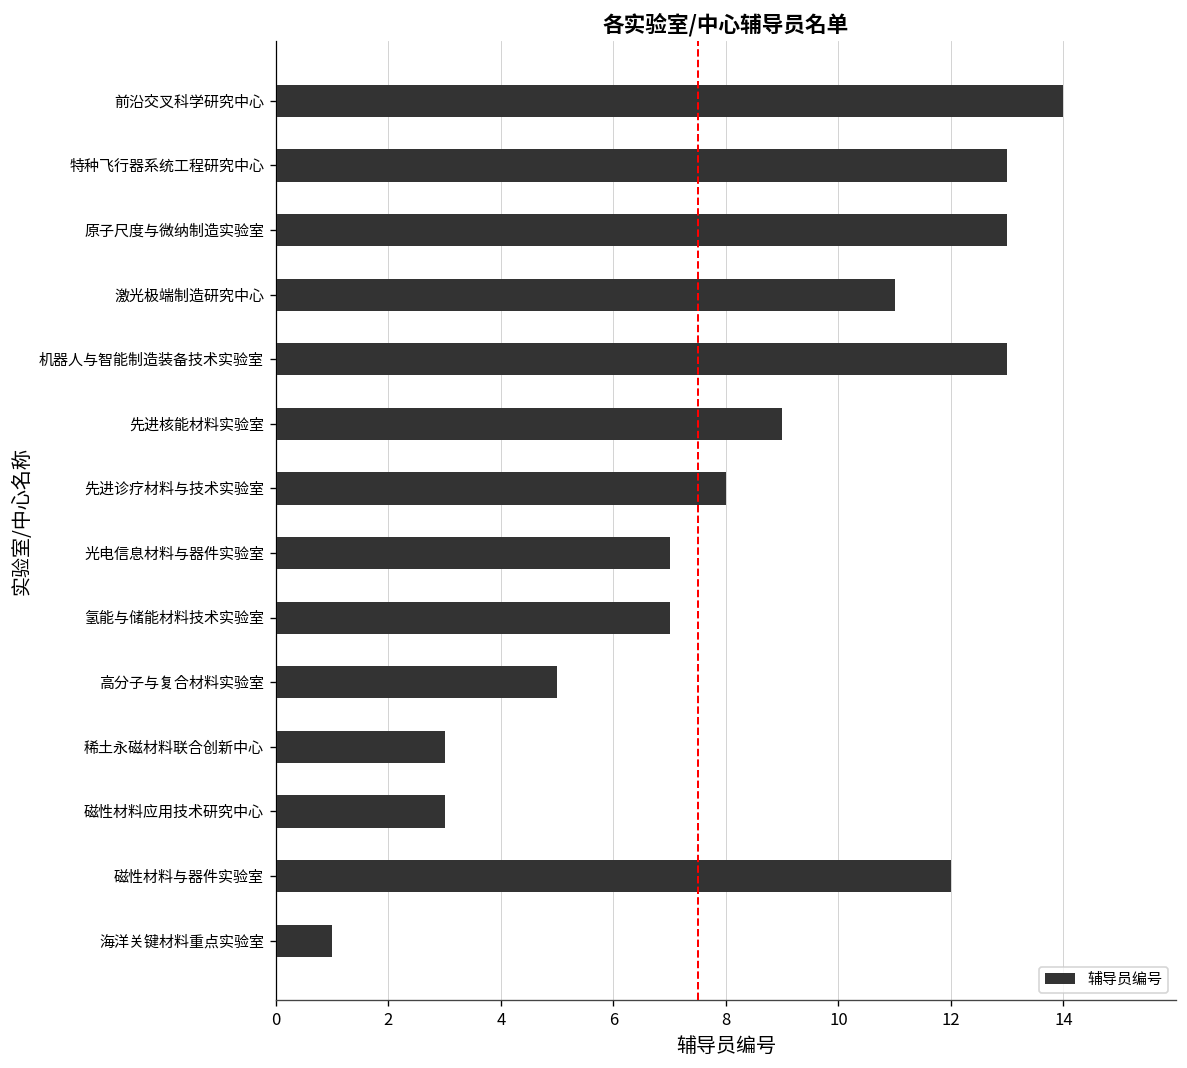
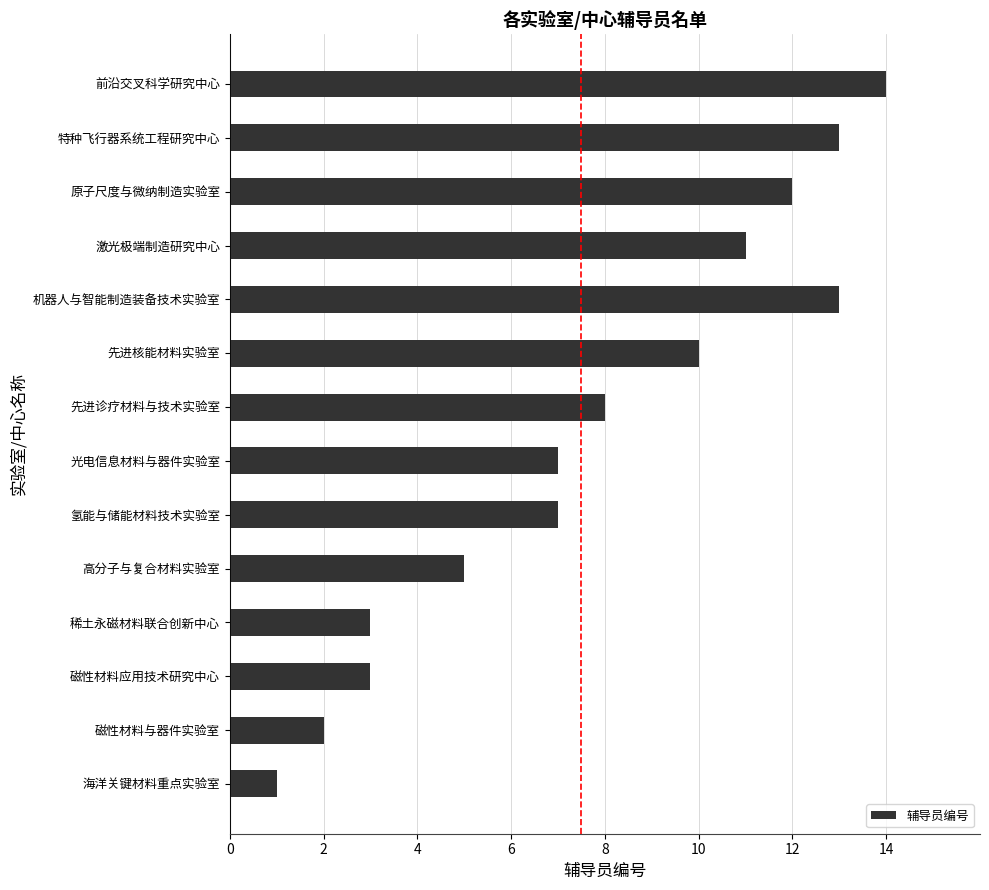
  {
    "前沿交叉科学研究中心": 14,
    "特种飞行器系统工程研究中心": 13,
-   "原子尺度与微纳制造实验室": 13,
+   "原子尺度与微纳制造实验室": 12,
    "激光极端制造研究中心": 11,
    "机器人与智能制造装备技术实验室": 13,
-   "先进核能材料实验室": 9,
+   "先进核能材料实验室": 10,
    "先进诊疗材料与技术实验室": 8,
    "光电信息材料与器件实验室": 7,
    "氢能与储能材料技术实验室": 7,
    "高分子与复合材料实验室": 5,
    "稀土永磁材料联合创新中心": 3,
    "磁性材料应用技术研究中心": 3,
-   "磁性材料与器件实验室": 12,
+   "磁性材料与器件实验室": 2,
    "海洋关键材料重点实验室": 1
  }
